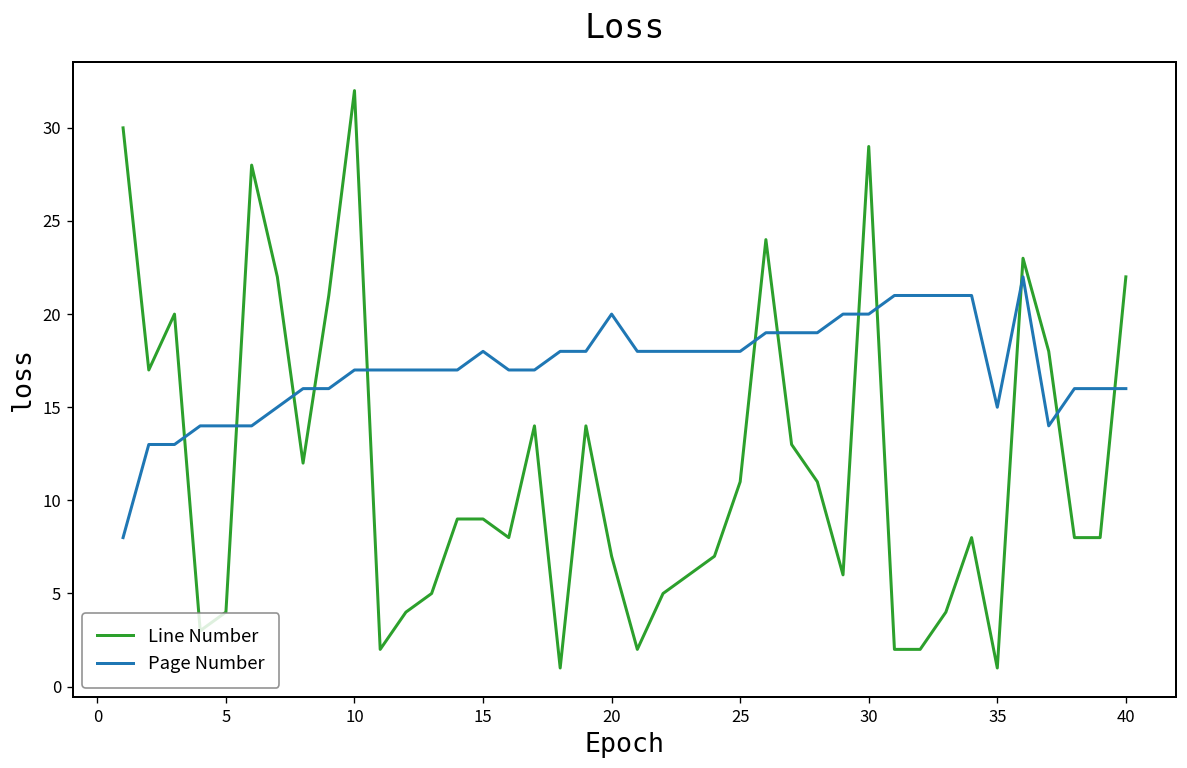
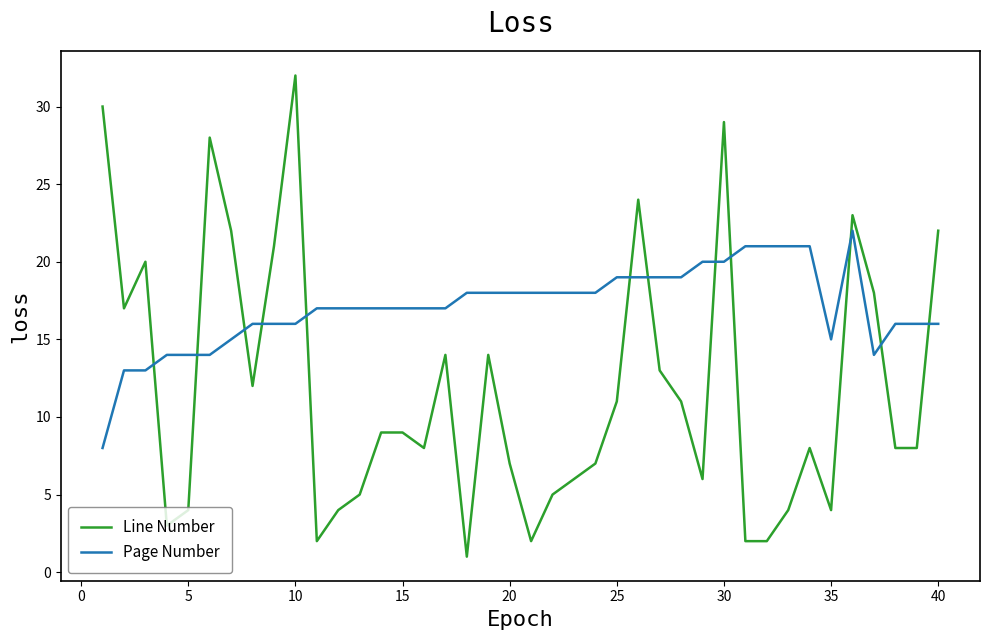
  {
    "Line Number": {
      "10": 32,
      "15": 9,
      "20": 7,
      "25": 11,
      "30": 29,
-     "35": 1,
+     "35": 4,
      "40": 22
    },
    "Page Number": {
      "5": 14,
-     "10": 17,
-     "15": 18,
-     "20": 20,
-     "25": 18,
+     "10": 16,
+     "15": 17,
+     "20": 18,
+     "25": 19,
      "30": 20,
      "35": 15,
      "40": 16
    }
  }
